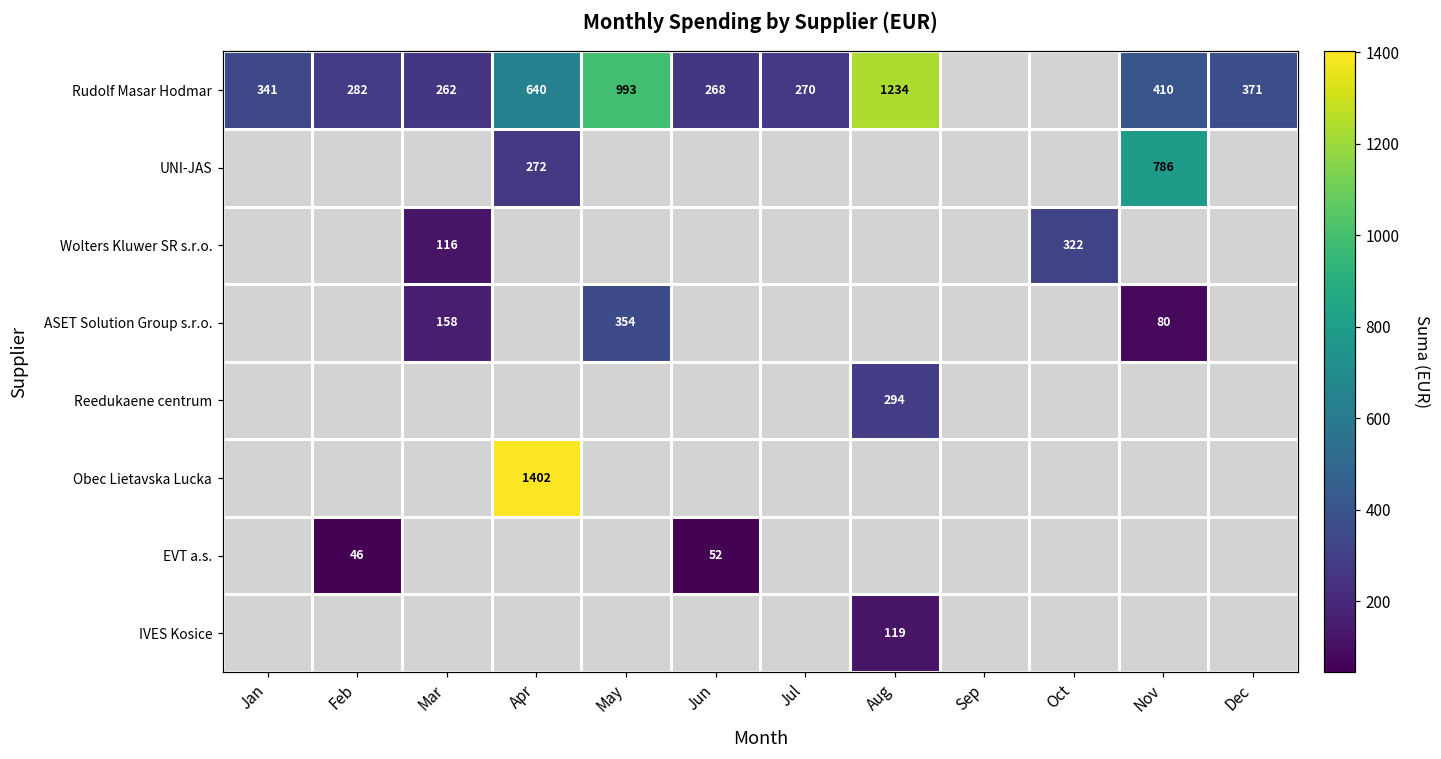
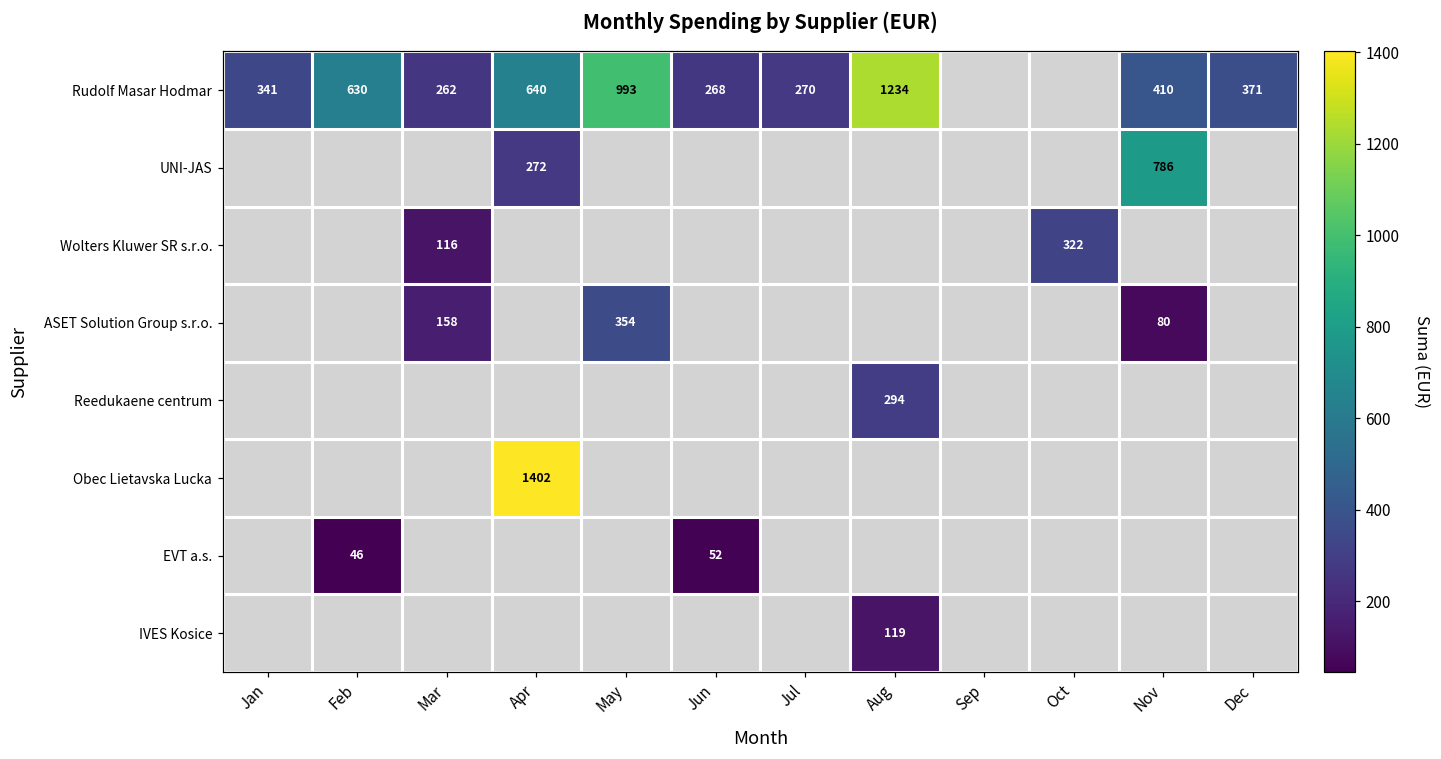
  {
    "Rudolf Masar Hodmar": {
      "Jan": 341,
-     "Feb": 282,
+     "Feb": 630,
      "Mar": 262,
      "Apr": 640,
      "May": 993,
      "Jun": 268,
      "Jul": 270,
      "Aug": 1234,
      "Nov": 410,
      "Dec": 371
    },
    "UNI-JAS": {
      "Apr": 272,
      "Nov": 786
    },
    "Wolters Kluwer SR s.r.o.": {
      "Mar": 116,
      "Oct": 322
    },
    "ASET Solution Group s.r.o.": {
      "Mar": 158,
      "May": 354,
      "Nov": 80
    },
    "Reedukaene centrum": {
      "Aug": 294
    },
    "Obec Lietavska Lucka": {
      "Apr": 1402
    },
    "EVT a.s.": {
      "Feb": 46,
      "Jun": 52
    },
    "IVES Kosice": {
      "Aug": 119
    }
  }
